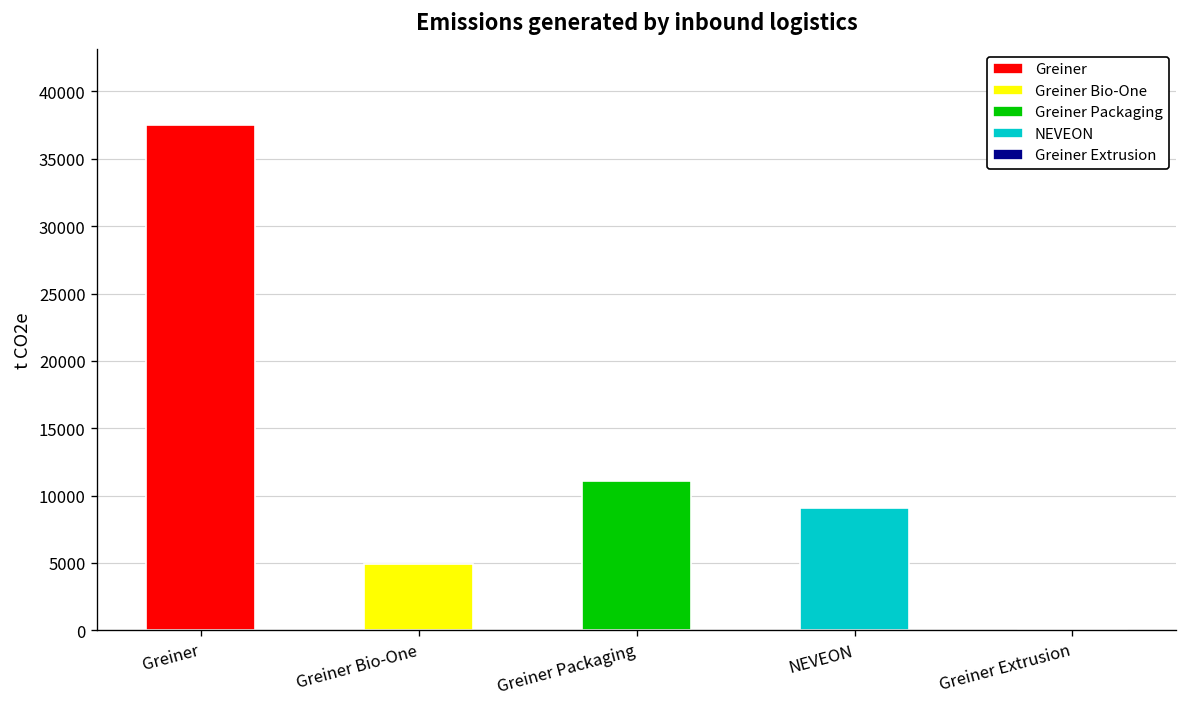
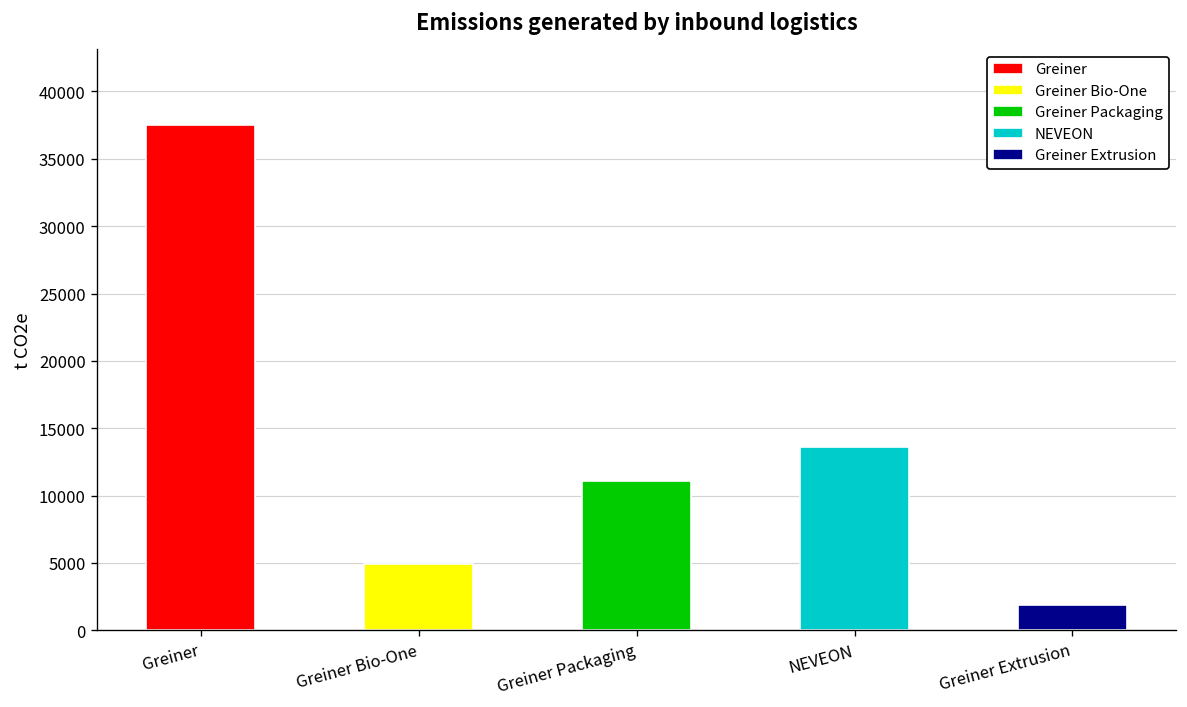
  {
    "Greiner": 37500,
    "Greiner Bio-One": 5000,
    "Greiner Packaging": 11100,
-   "NEVEON": 9100,
-   "Greiner Extrusion": 100
+   "NEVEON": 13600,
+   "Greiner Extrusion": 1900
  }
